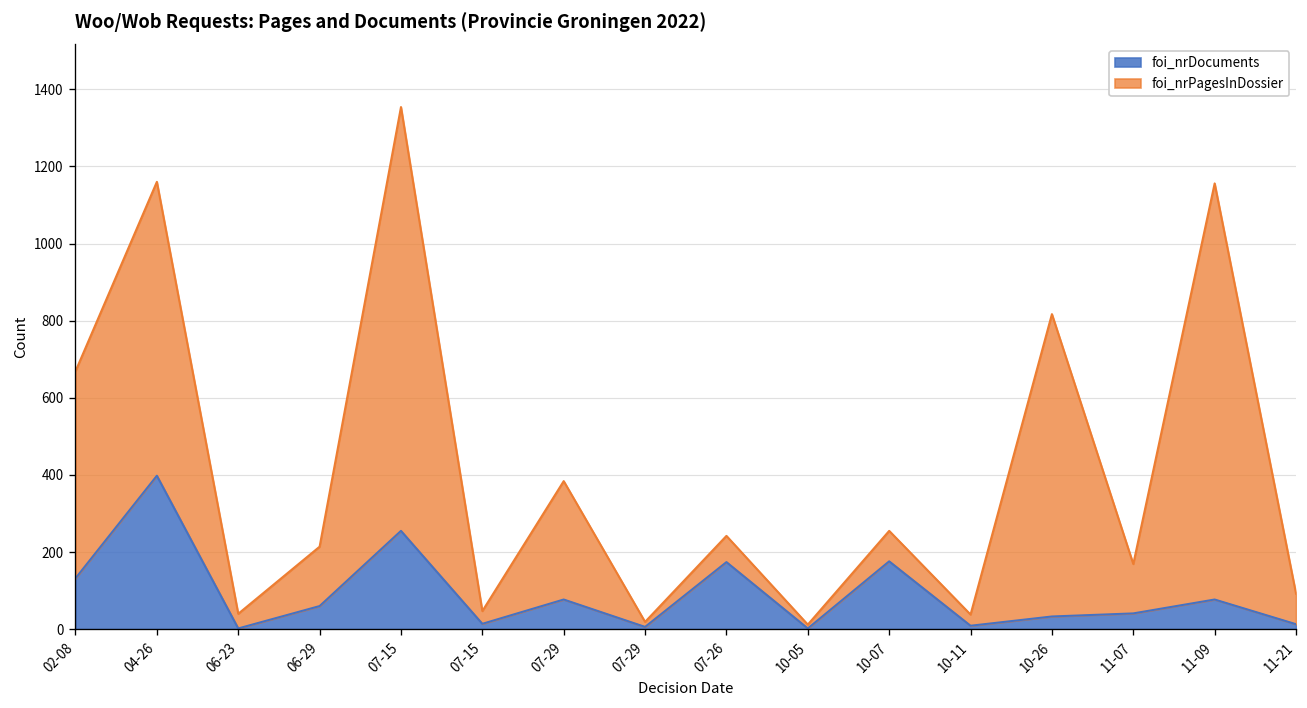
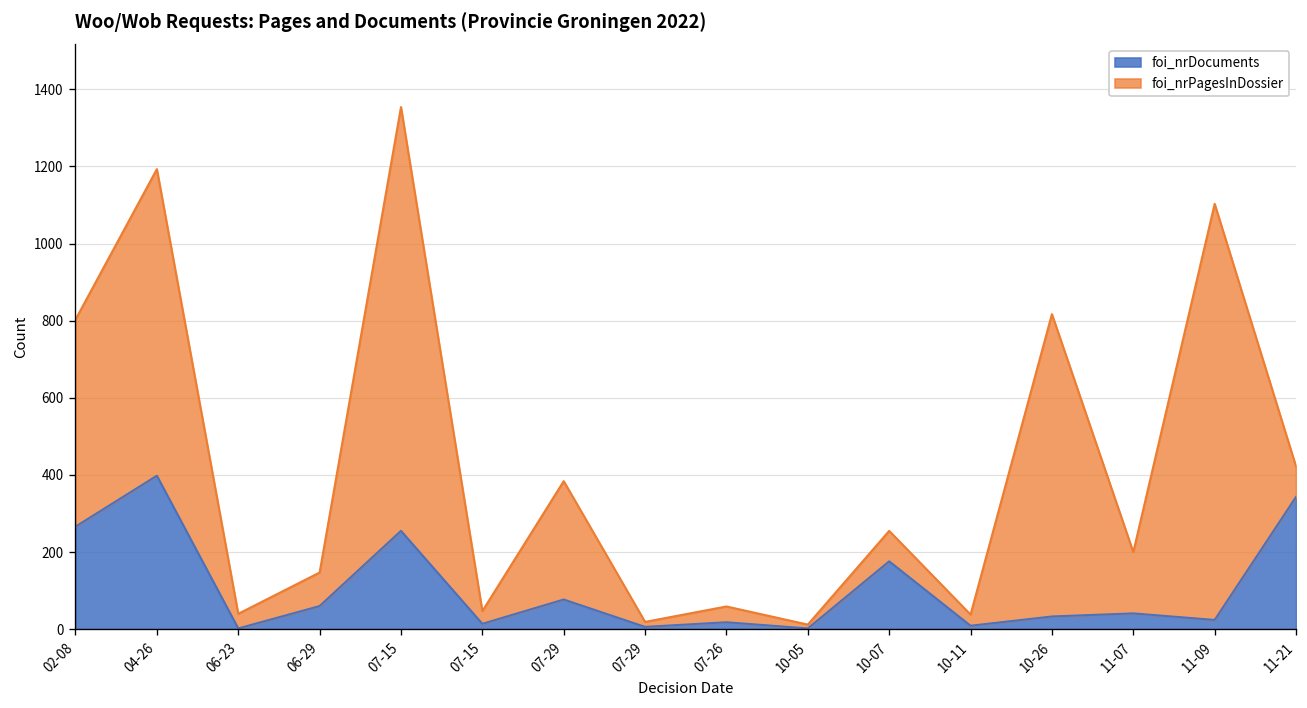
  {
    "foi_nrDocuments": {
-     "02-08": 130,
+     "02-08": 270,
      "04-26": 400,
      "06-23": 0,
      "06-29": 60,
-     "07-26": 170,
+     "07-26": 20,
      "10-05": 0,
      "10-07": 180,
      "10-11": 10,
      "10-26": 30,
      "11-07": 40,
-     "11-09": 80,
-     "11-21": 10
+     "11-09": 20,
+     "11-21": 340
    },
    "foi_nrPagesInDossier": {
      "02-08": 540,
-     "04-26": 760,
+     "04-26": 800,
      "06-23": 40,
-     "06-29": 150,
-     "07-26": 70,
+     "06-29": 90,
+     "07-26": 40,
      "10-05": 10,
      "10-07": 80,
      "10-11": 30,
      "10-26": 780,
-     "11-07": 130,
+     "11-07": 160,
      "11-09": 1080,
      "11-21": 80
    }
  }
